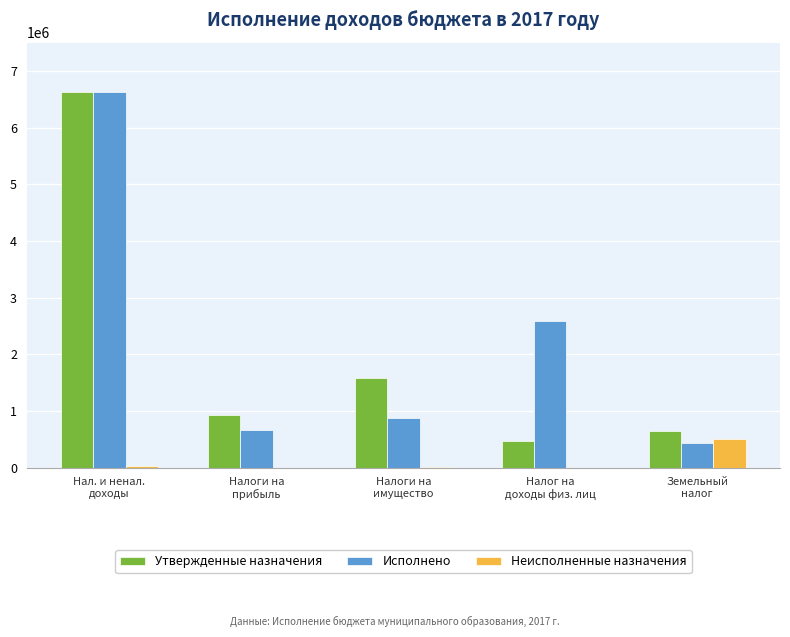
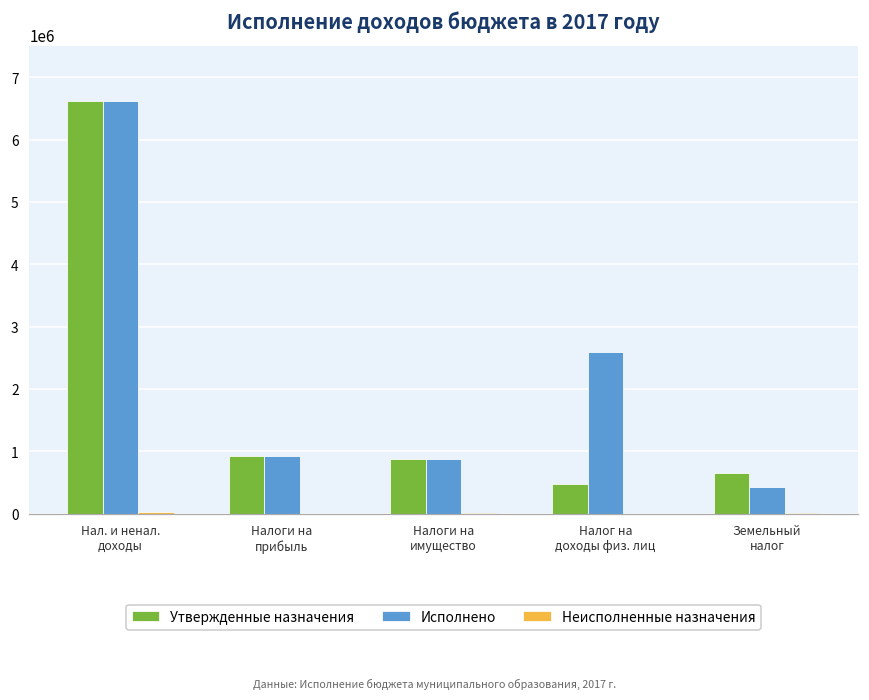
  {
    "Утвержденные назначения": {
      "Нал. и ненал. доходы": 6600000,
      "Налоги на прибыль": 900000,
-     "Налоги на имущество": 1600000,
+     "Налоги на имущество": 900000,
      "Налог на доходы физ. лиц": 500000,
      "Земельный налог": 600000
    },
    "Исполнено": {
      "Нал. и ненал. доходы": 6600000,
-     "Налоги на прибыль": 700000,
+     "Налоги на прибыль": 900000,
      "Налоги на имущество": 900000,
      "Налог на доходы физ. лиц": 2600000,
      "Земельный налог": 400000
    },
    "Неисполненные назначения": {
-     "Земельный налог": 500000
+     "Земельный налог": 0
    }
  }
